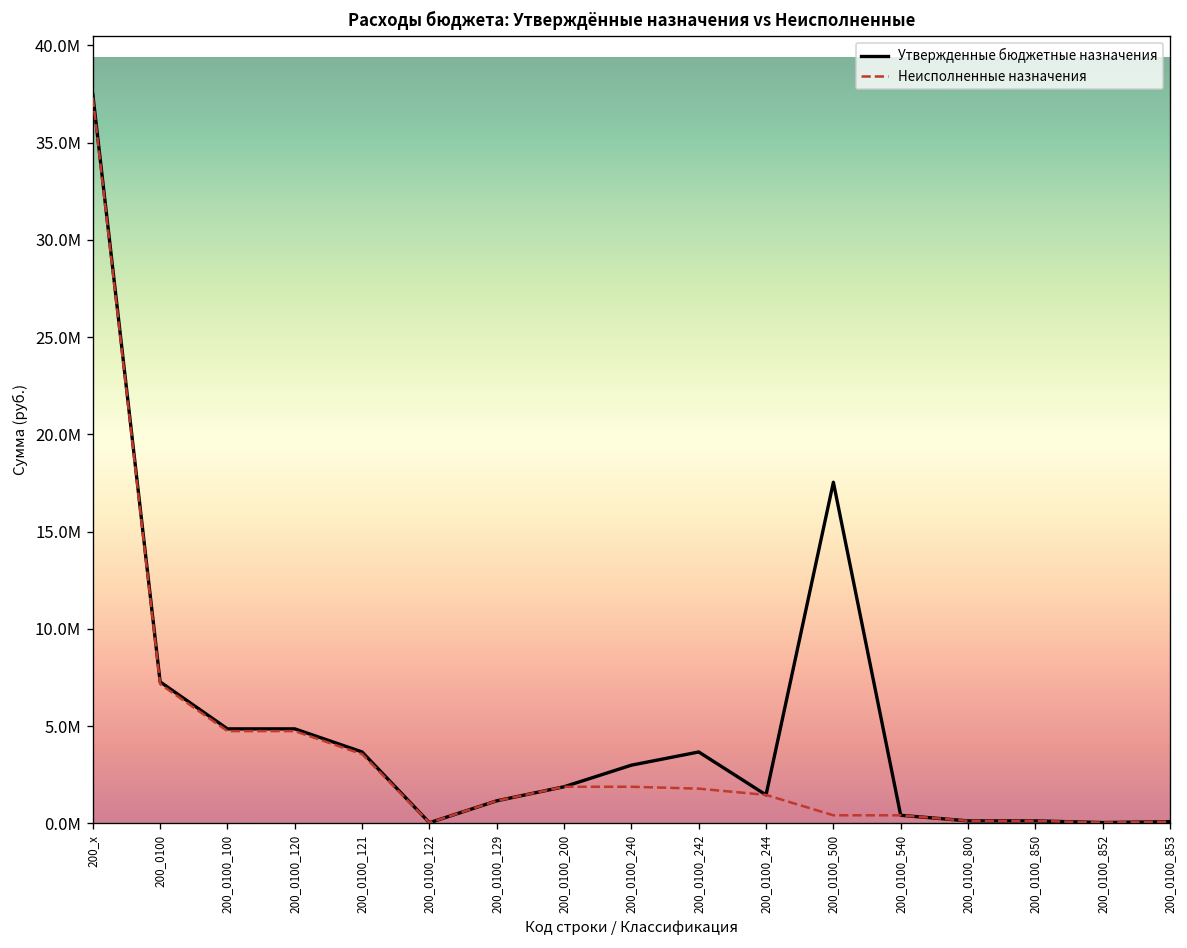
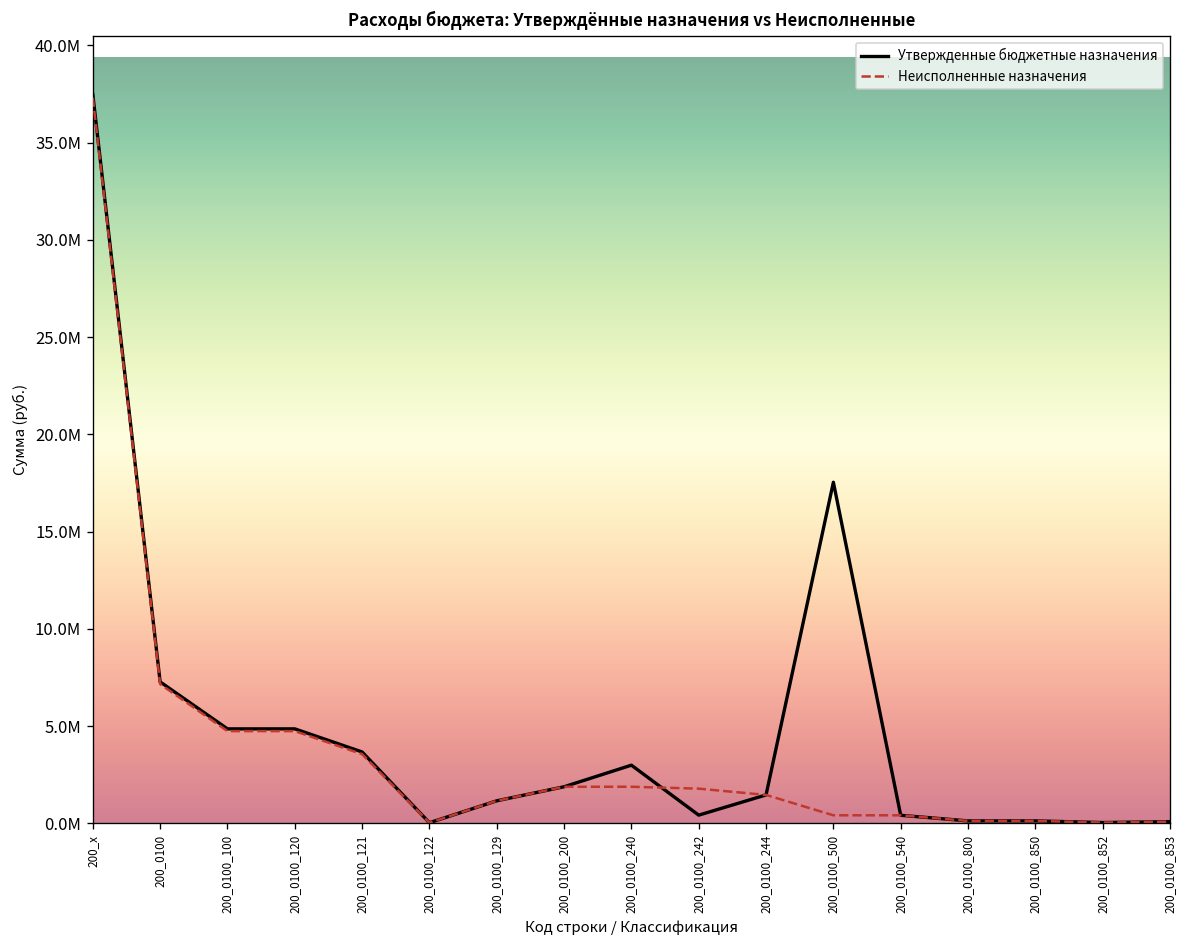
  {
    "Утвержденные бюджетные назначения": {
      "200_x": 37500000,
      "200_0100_240": 3000000,
-     "200_0100_242": 3700000,
+     "200_0100_242": 400000,
      "200_0100_500": 17500000
    },
    "Неисполненные назначения": {
      "200_x": 37300000,
      "200_0100_240": 1900000,
      "200_0100_242": 1800000,
      "200_0100_500": 400000
    }
  }
